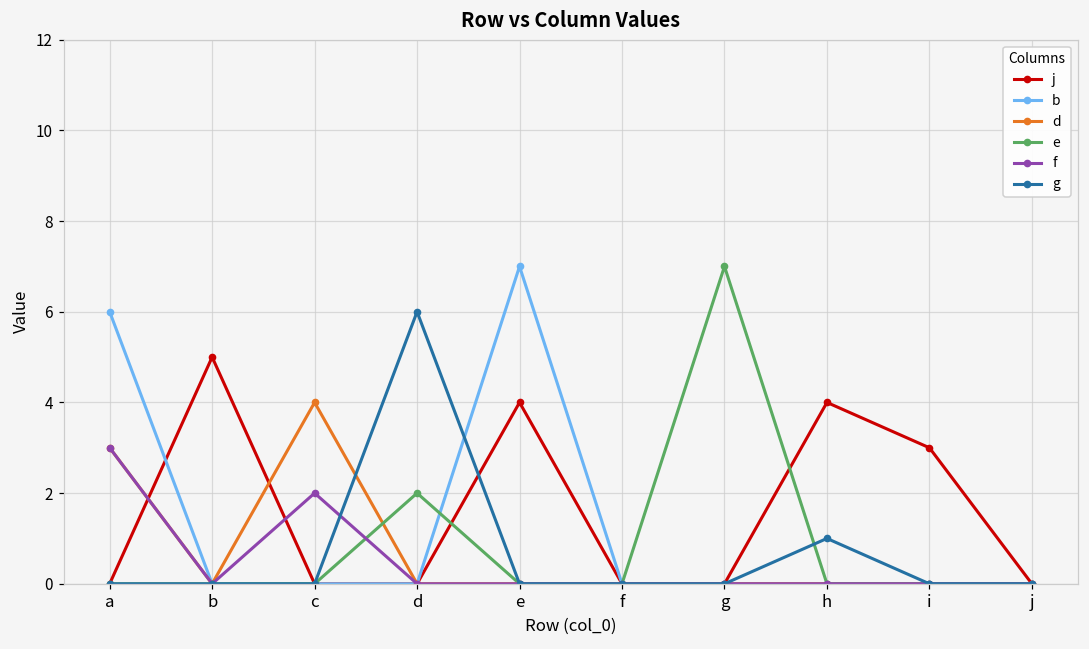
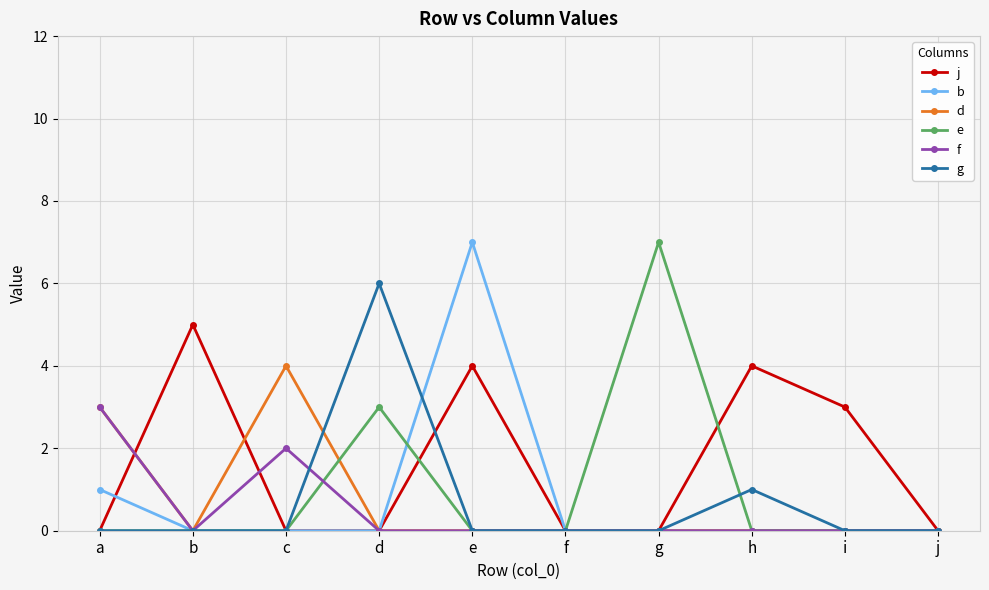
  {
    "j": {
      "b": 5,
      "e": 4,
      "h": 4,
      "i": 3
    },
    "b": {
-     "a": 6,
+     "a": 1,
      "e": 7
    },
    "d": {
      "c": 4
    },
    "e": {
-     "d": 2,
+     "d": 3,
      "g": 7
    },
    "f": {
      "c": 2
    },
    "g": {
      "d": 6,
      "h": 1
    }
  }
